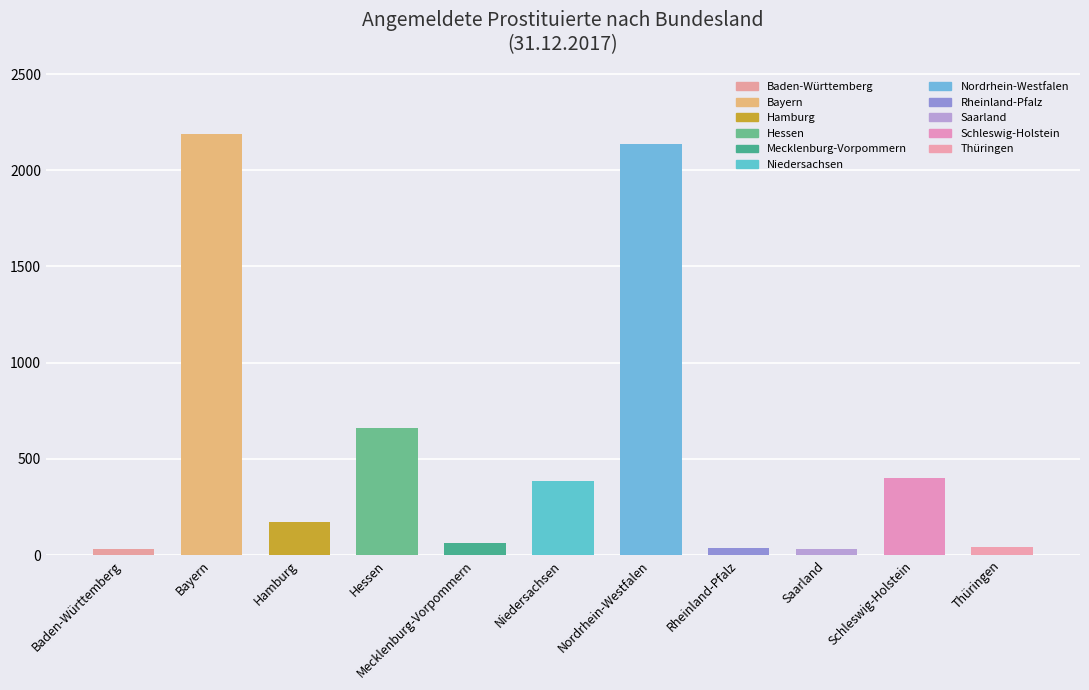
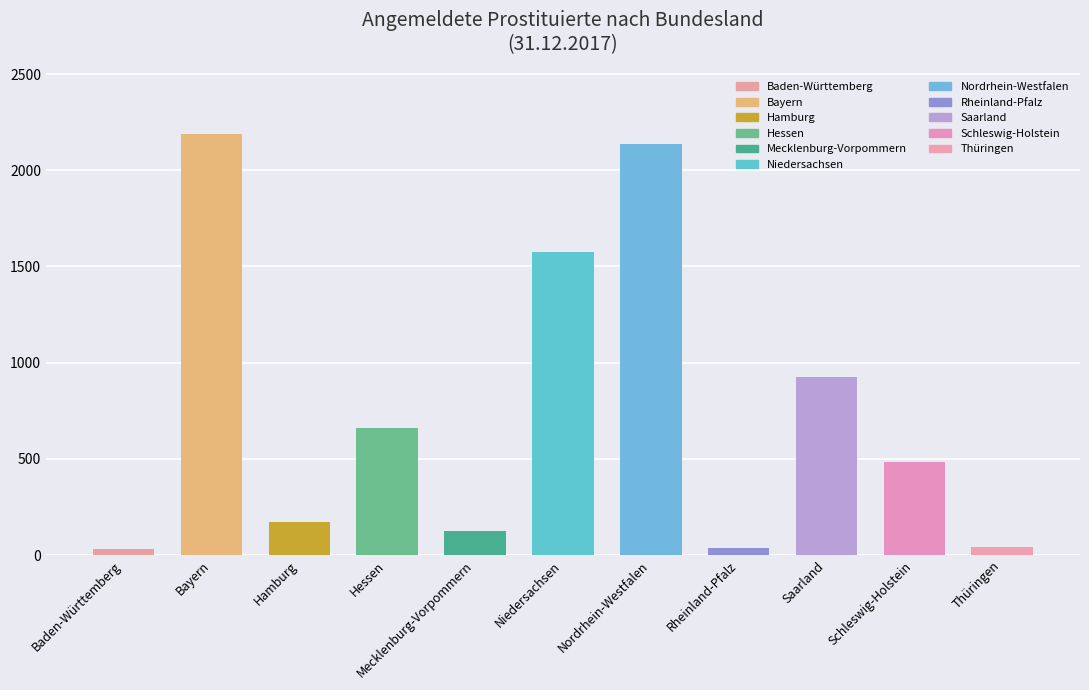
  {
    "Baden-Württemberg": 30,
    "Bayern": 2190,
    "Hamburg": 170,
    "Hessen": 660,
-   "Mecklenburg-Vorpommern": 60,
-   "Niedersachsen": 390,
+   "Mecklenburg-Vorpommern": 130,
+   "Niedersachsen": 1580,
    "Nordrhein-Westfalen": 2140,
    "Rheinland-Pfalz": 40,
-   "Saarland": 30,
-   "Schleswig-Holstein": 400,
+   "Saarland": 930,
+   "Schleswig-Holstein": 480,
    "Thüringen": 40
  }
